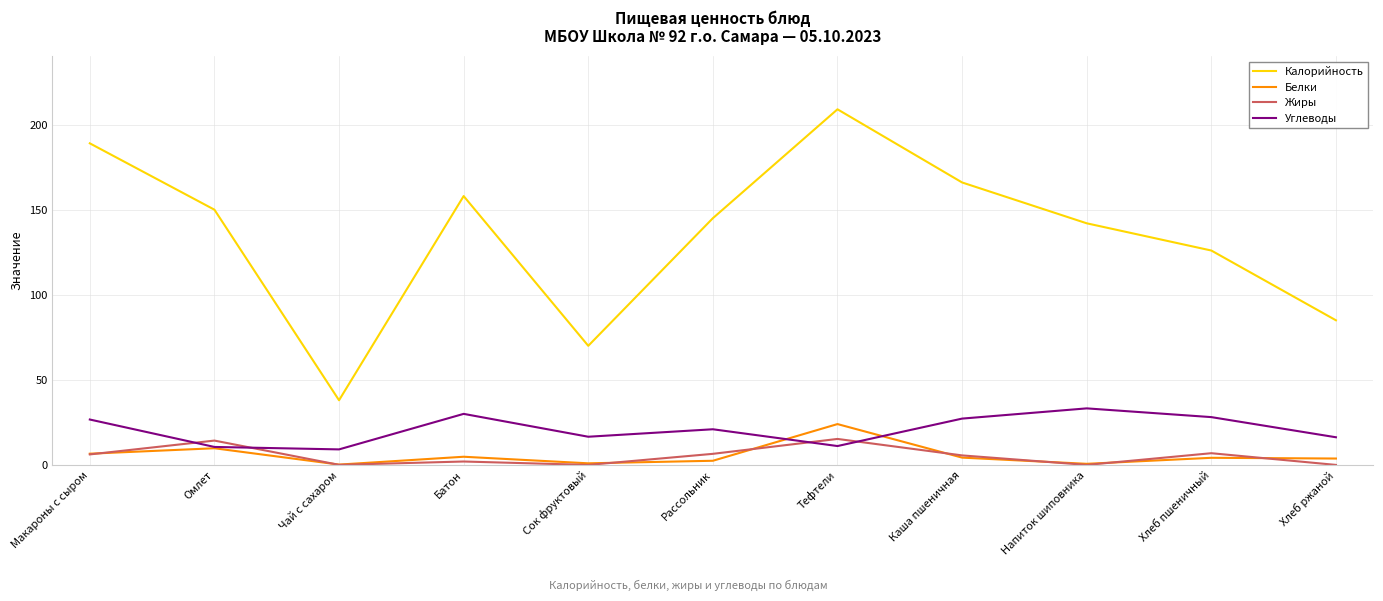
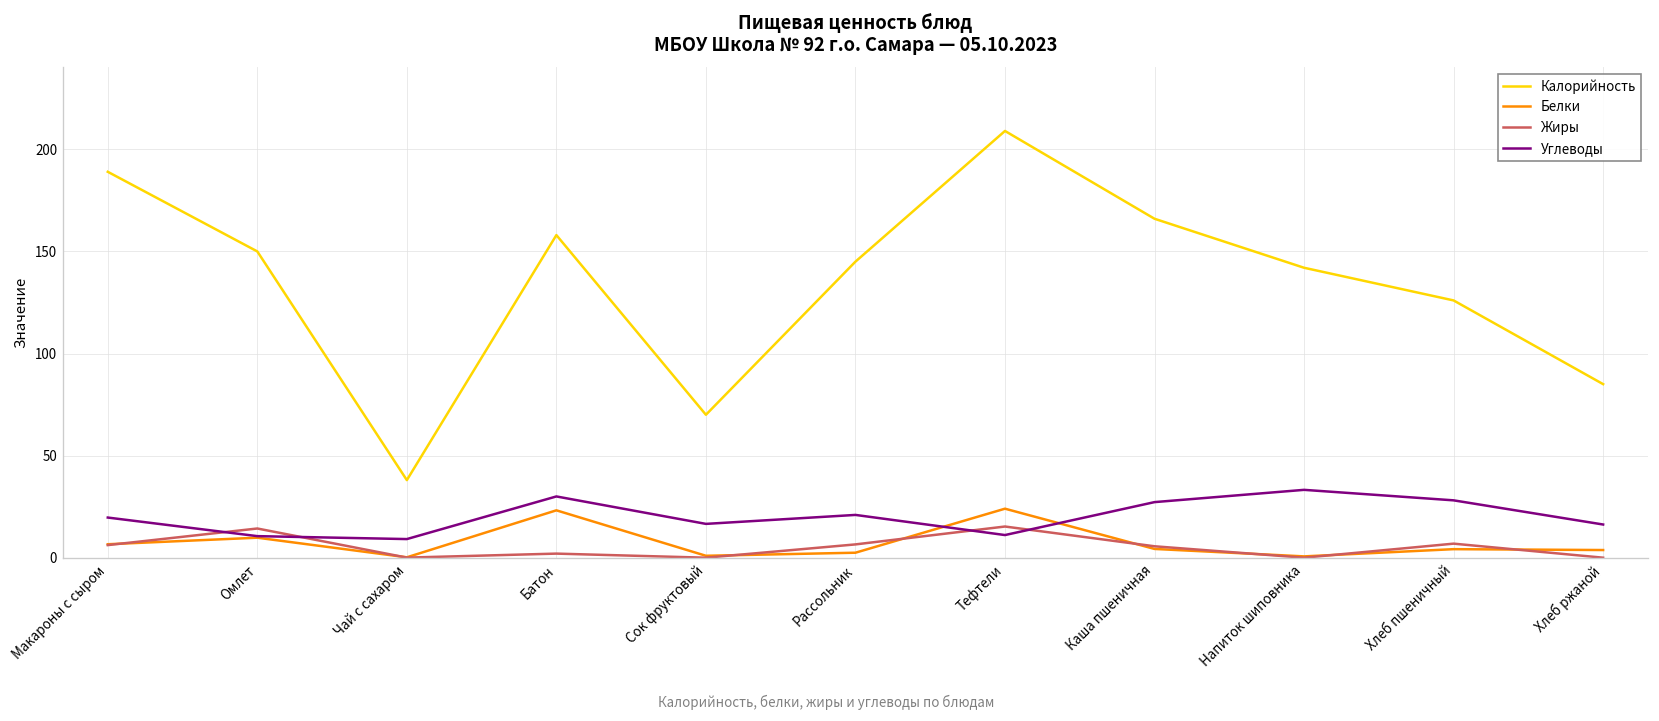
  {
    "Калорийность": {
      "Макароны с сыром": 189,
      "Омлет": 150,
      "Чай с сахаром": 38,
      "Батон": 158,
      "Сок фруктовый": 70,
      "Рассольник": 145,
      "Тефтели": 209,
      "Каша пшеничная": 166,
      "Напиток шиповника": 142,
      "Хлеб пшеничный": 126,
      "Хлеб ржаной": 85
    },
    "Белки": {
-     "Батон": 5,
+     "Батон": 23,
      "Рассольник": 2,
      "Тефтели": 24,
      "Хлеб пшеничный": 4,
      "Хлеб ржаной": 4
    },
    "Жиры": {
      "Омлет": 14,
      "Батон": 2,
      "Рассольник": 7,
      "Тефтели": 15,
      "Хлеб пшеничный": 7,
      "Хлеб ржаной": 0
    },
    "Углеводы": {
-     "Макароны с сыром": 27,
+     "Макароны с сыром": 20,
      "Чай с сахаром": 9,
      "Батон": 30,
      "Сок фруктовый": 17,
      "Рассольник": 21,
      "Тефтели": 11,
      "Каша пшеничная": 27,
      "Напиток шиповника": 33,
      "Хлеб пшеничный": 28,
      "Хлеб ржаной": 16
    }
  }
